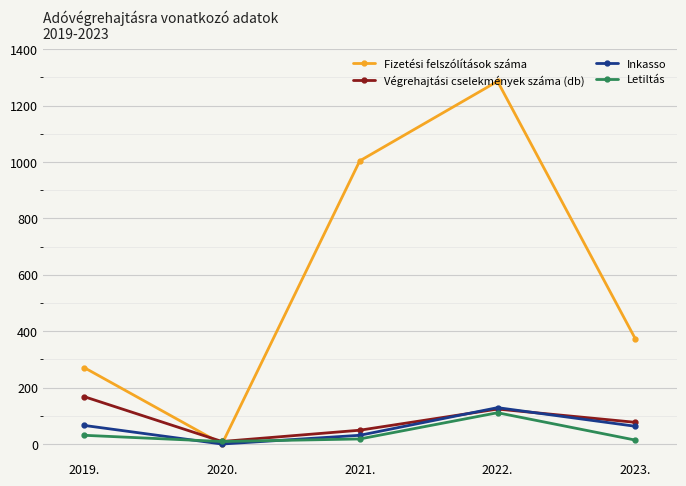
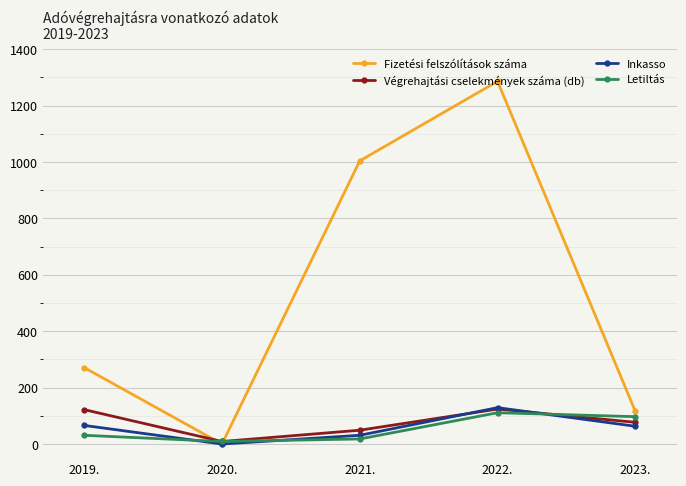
  {
    "Fizetési felszólítások száma": {
      "2019.": 270,
      "2021.": 1000,
      "2022.": 1290,
-     "2023.": 370
+     "2023.": 120
    },
    "Végrehajtási cselekmények száma (db)": {
-     "2019.": 170,
+     "2019.": 120,
      "2021.": 50,
      "2023.": 80
    },
    "Inkasso": {
      "2019.": 70,
      "2021.": 30,
      "2023.": 60
    },
    "Letiltás": {
      "2019.": 30,
      "2021.": 20,
      "2022.": 110,
-     "2023.": 10
+     "2023.": 100
    }
  }
